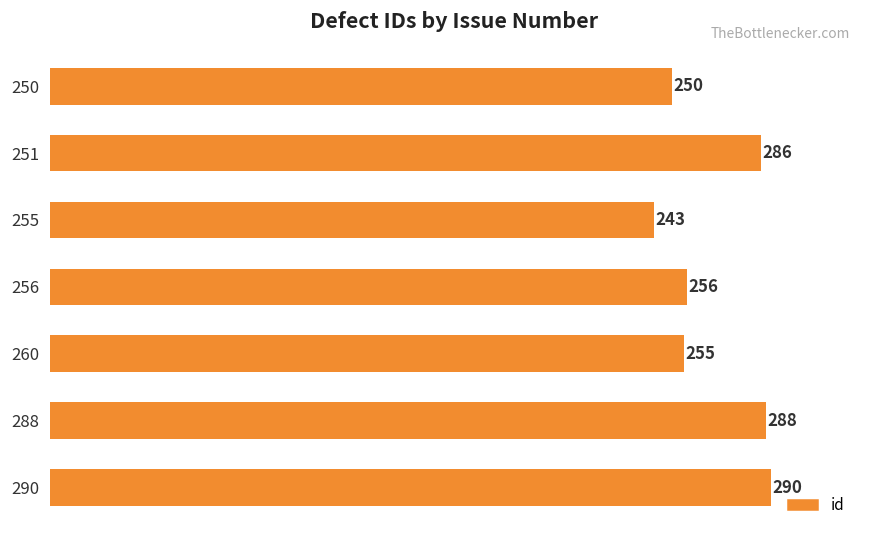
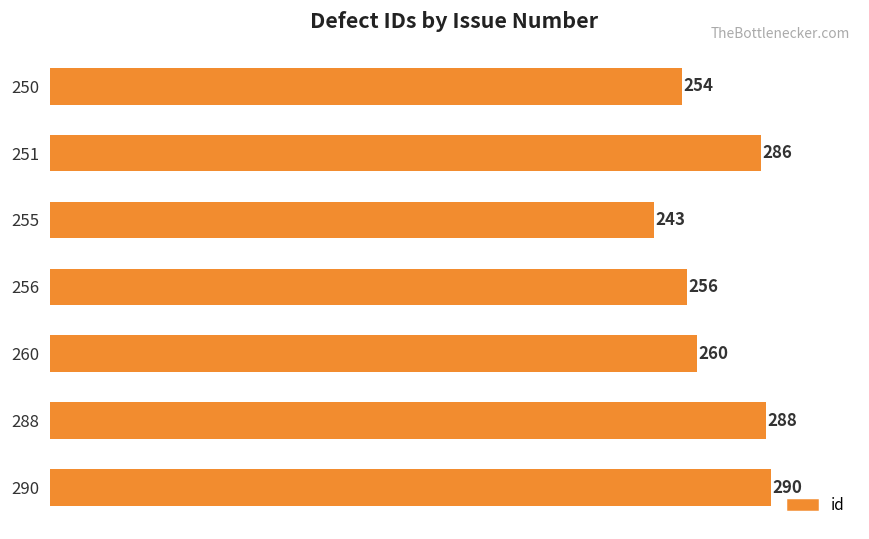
  {
-   "250": 250,
+   "250": 254,
    "251": 286,
    "255": 243,
    "256": 256,
-   "260": 255,
+   "260": 260,
    "288": 288,
    "290": 290
  }
